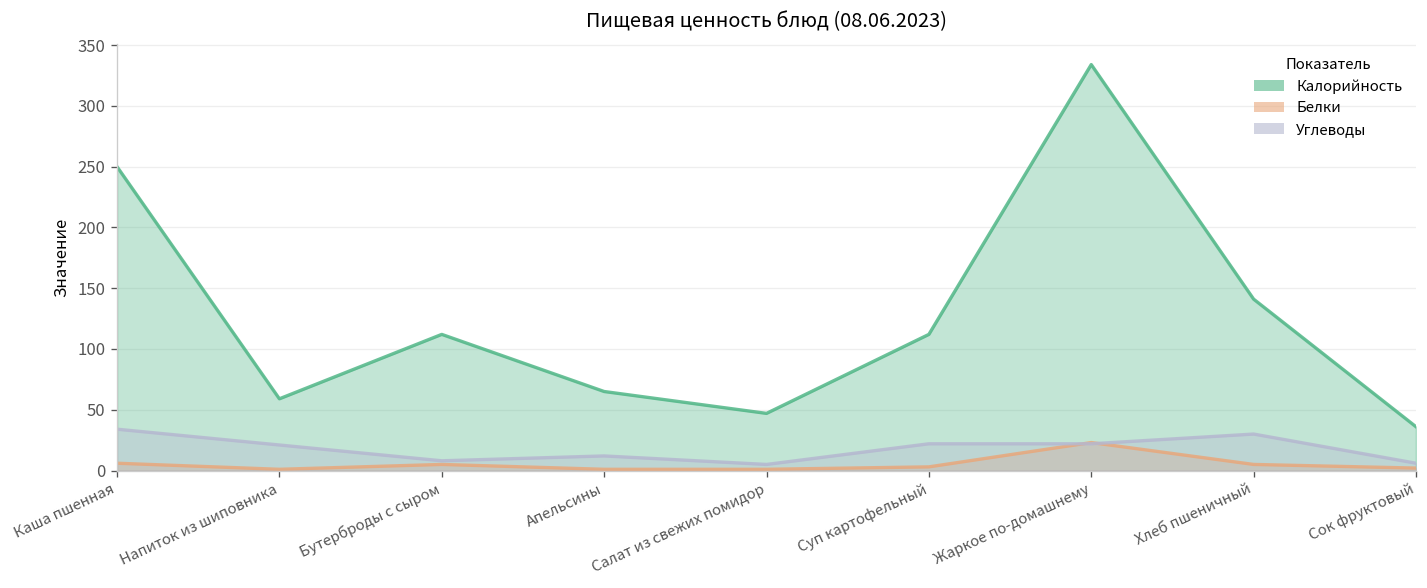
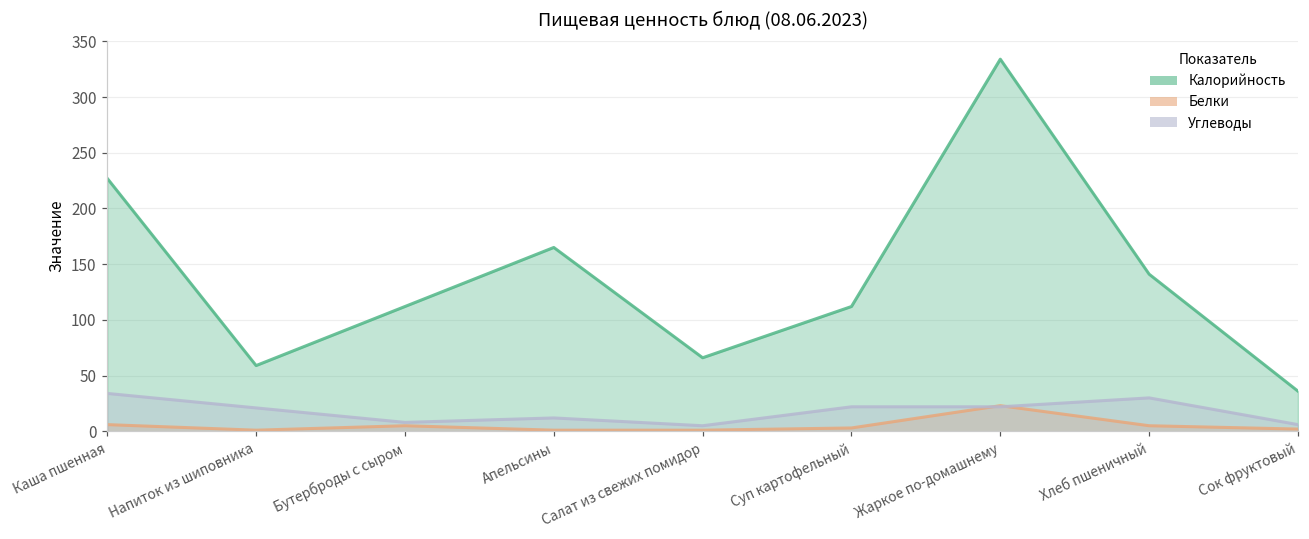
  {
    "Калорийность": {
-     "Каша пшенная": 250,
+     "Каша пшенная": 227,
      "Напиток из шиповника": 59,
      "Бутерброды с сыром": 112,
-     "Апельсины": 65,
-     "Салат из свежих помидор": 47,
+     "Апельсины": 165,
+     "Салат из свежих помидор": 66,
      "Суп картофельный": 112,
      "Жаркое по-домашнему": 334,
      "Хлеб пшеничный": 141,
      "Сок фруктовый": 36
    }
  }
